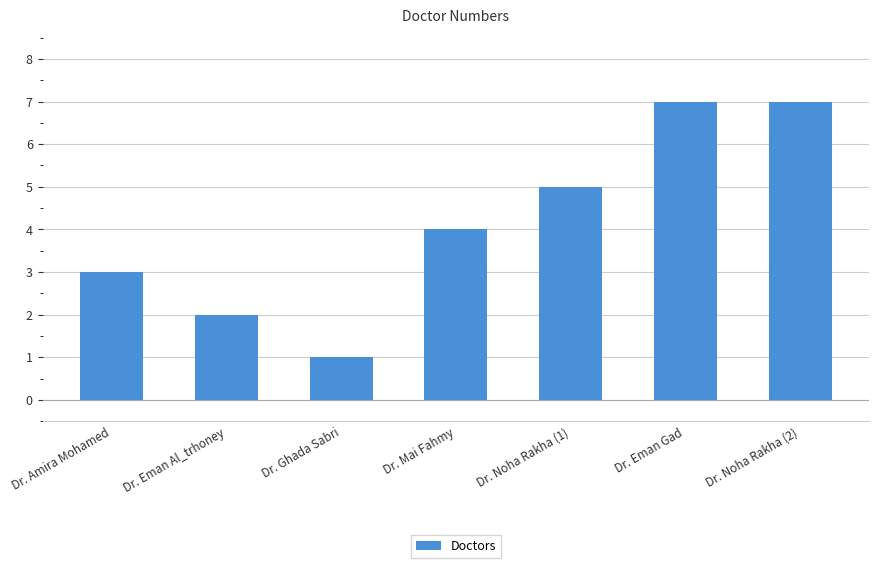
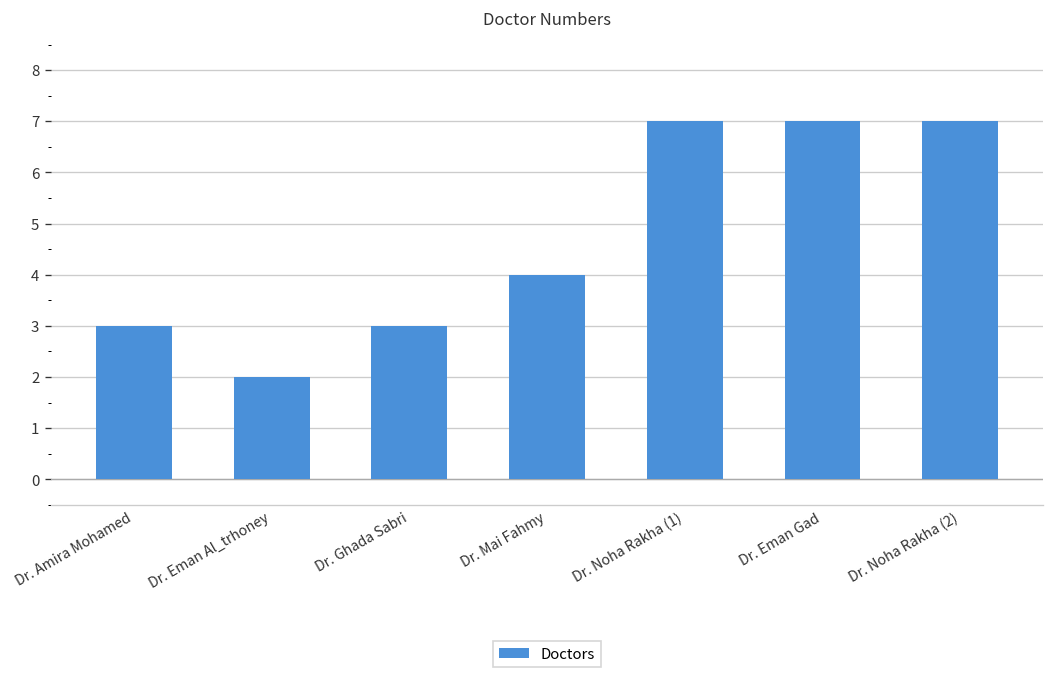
  {
    "Dr. Amira Mohamed": 3,
    "Dr. Eman Al_trhoney": 2,
-   "Dr. Ghada Sabri": 1,
+   "Dr. Ghada Sabri": 3,
    "Dr. Mai Fahmy": 4,
-   "Dr. Noha Rakha (1)": 5,
+   "Dr. Noha Rakha (1)": 7,
    "Dr. Eman Gad": 7,
    "Dr. Noha Rakha (2)": 7
  }
